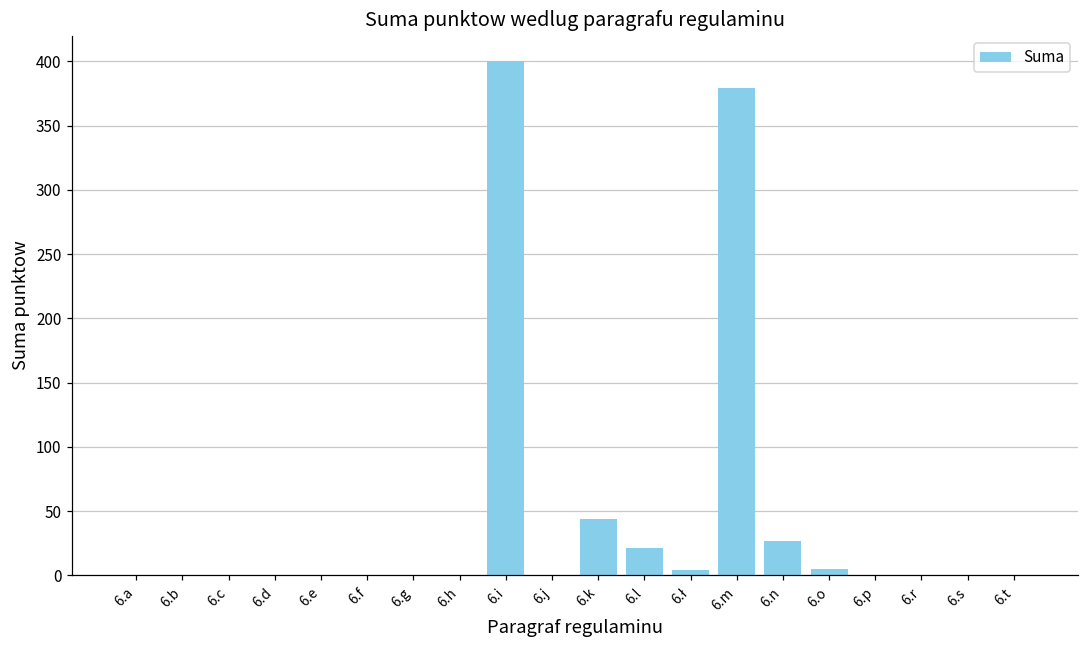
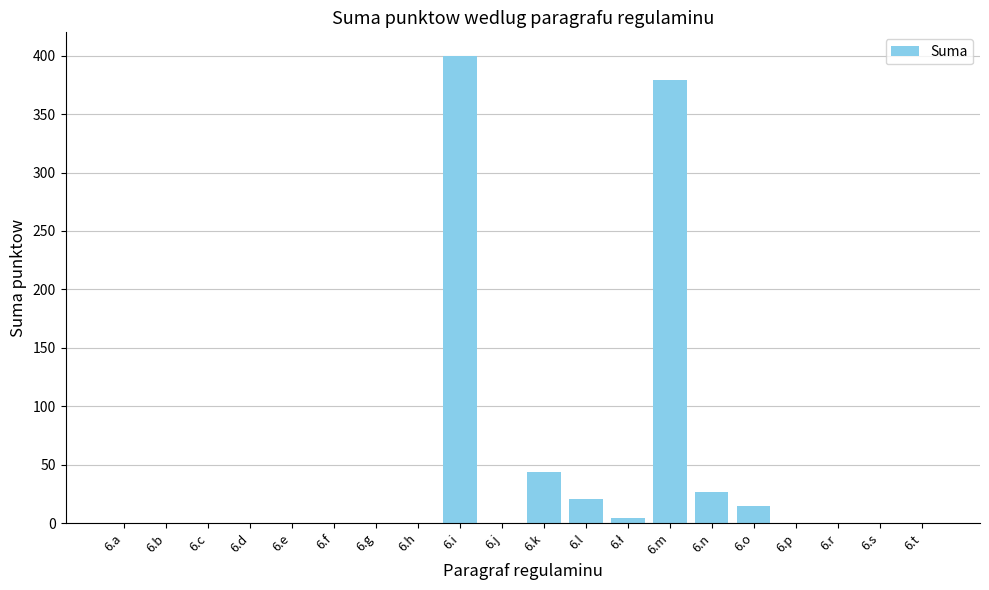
  {
    "6.a": 0,
    "6.b": 0,
    "6.c": 0,
    "6.d": 0,
    "6.e": 0,
    "6.f": 0,
    "6.g": 0,
    "6.h": 0,
    "6.i": 400,
    "6.j": 0,
    "6.k": 44,
    "6.l": 21,
    "6.ł": 4,
    "6.m": 379,
    "6.n": 27,
-   "6.o": 5,
+   "6.o": 15,
    "6.p": 0,
    "6.r": 0,
    "6.s": 0,
    "6.t": 0
  }
